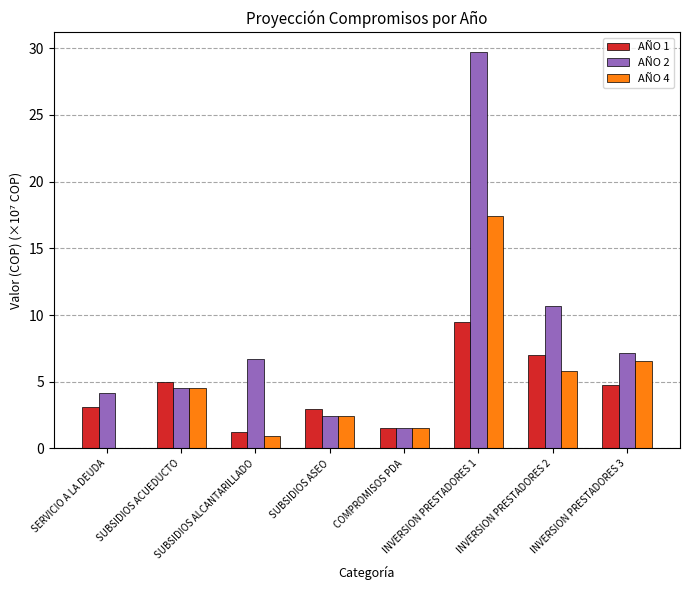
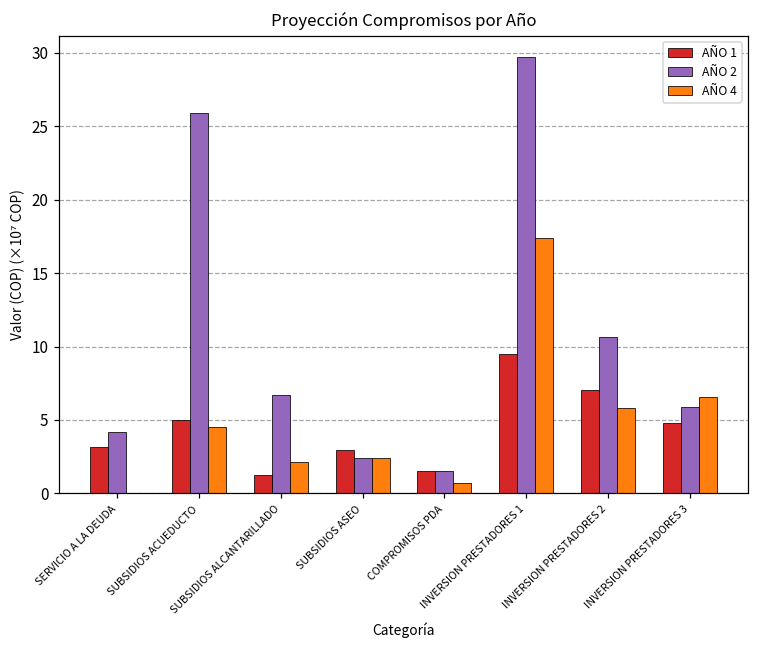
  {
    "AÑO 1": {
      "SERVICIO A LA DEUDA": 3.1,
      "SUBSIDIOS ACUEDUCTO": 5.0,
      "SUBSIDIOS ALCANTARILLADO": 1.2,
      "SUBSIDIOS ASEO": 2.9,
      "COMPROMISOS PDA": 1.5,
      "INVERSION PRESTADORES 1": 9.5,
      "INVERSION PRESTADORES 2": 7.0,
      "INVERSION PRESTADORES 3": 4.8
    },
    "AÑO 2": {
      "SERVICIO A LA DEUDA": 4.2,
-     "SUBSIDIOS ACUEDUCTO": 4.5,
+     "SUBSIDIOS ACUEDUCTO": 25.9,
      "SUBSIDIOS ALCANTARILLADO": 6.7,
      "SUBSIDIOS ASEO": 2.4,
      "COMPROMISOS PDA": 1.5,
      "INVERSION PRESTADORES 1": 29.7,
      "INVERSION PRESTADORES 2": 10.7,
-     "INVERSION PRESTADORES 3": 7.1
+     "INVERSION PRESTADORES 3": 5.9
    },
    "AÑO 4": {
      "SUBSIDIOS ACUEDUCTO": 4.5,
-     "SUBSIDIOS ALCANTARILLADO": 0.9,
+     "SUBSIDIOS ALCANTARILLADO": 2.1,
      "SUBSIDIOS ASEO": 2.4,
-     "COMPROMISOS PDA": 1.5,
+     "COMPROMISOS PDA": 0.7,
      "INVERSION PRESTADORES 1": 17.4,
      "INVERSION PRESTADORES 2": 5.8,
      "INVERSION PRESTADORES 3": 6.6
    }
  }
